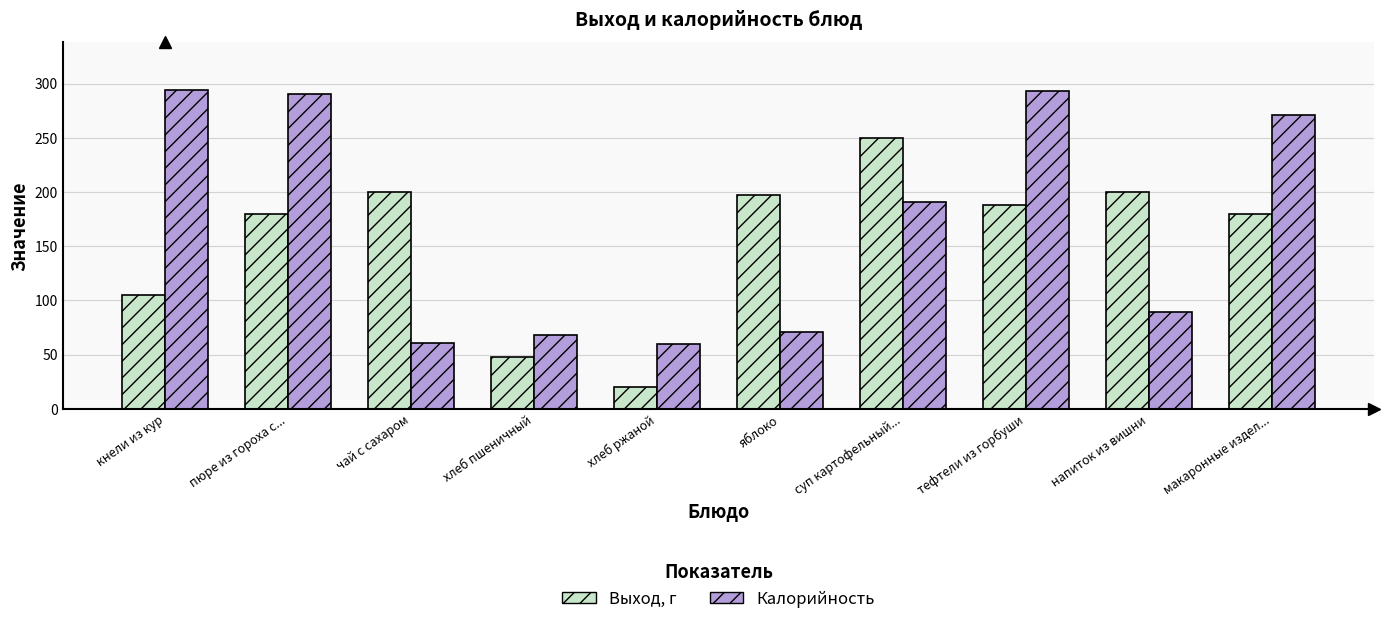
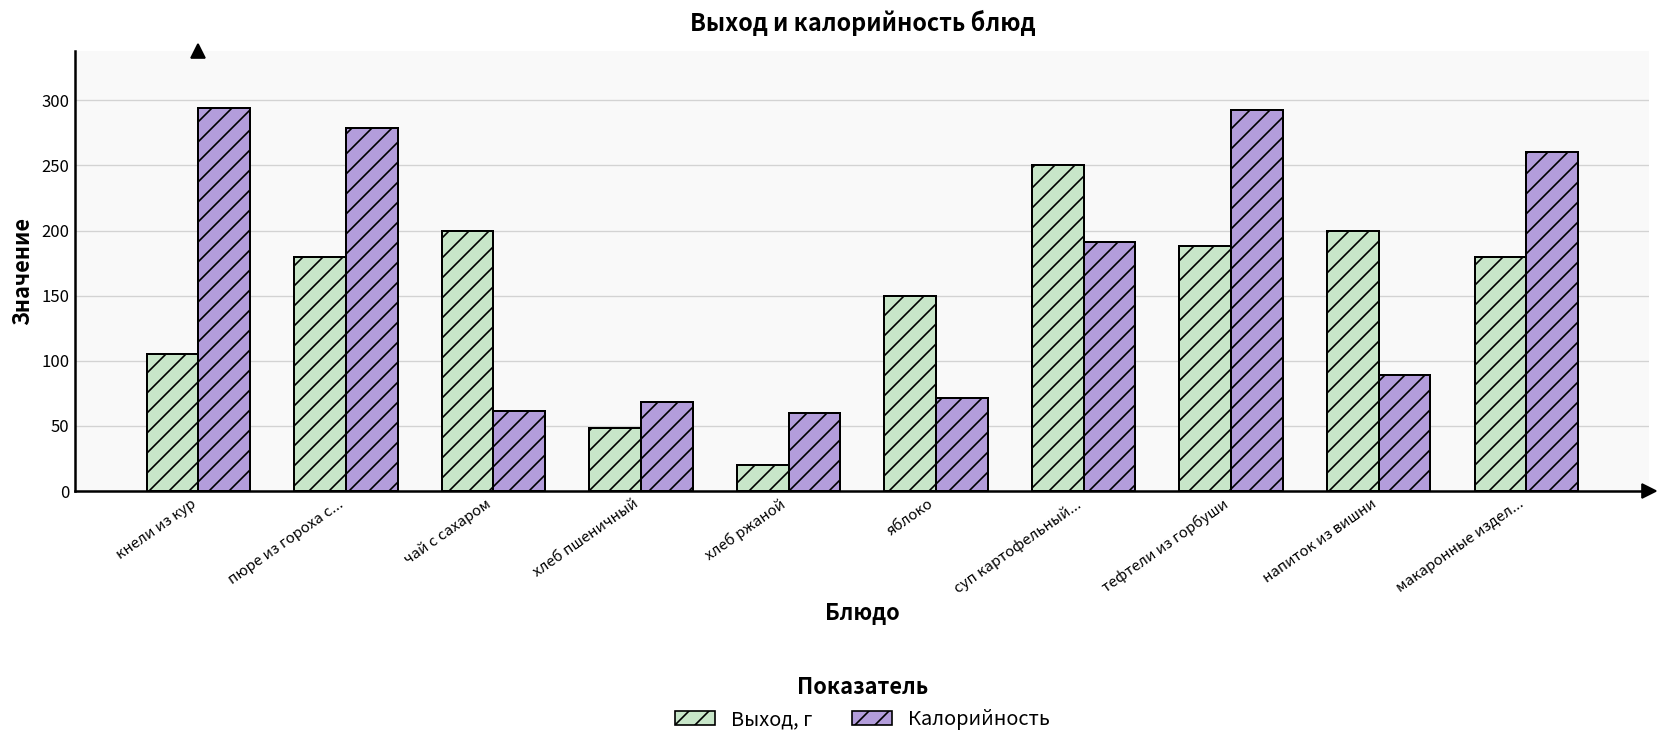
  {
    "Выход, г": {
      "кнели из кур": 105,
      "пюре из гороха с...": 180,
      "чай с сахаром": 200,
      "хлеб пшеничный": 48,
      "хлеб ржаной": 20,
-     "яблоко": 197,
+     "яблоко": 150,
      "суп картофельный...": 250,
      "тефтели из горбуши": 188,
      "напиток из вишни": 200,
      "макаронные издел...": 180
    },
    "Калорийность": {
      "кнели из кур": 294,
-     "пюре из гороха с...": 290,
+     "пюре из гороха с...": 279,
      "чай с сахаром": 61,
      "хлеб пшеничный": 68,
      "хлеб ржаной": 60,
      "яблоко": 71,
      "суп картофельный...": 191,
      "тефтели из горбуши": 293,
      "напиток из вишни": 89,
-     "макаронные издел...": 271
+     "макаронные издел...": 260
    }
  }
